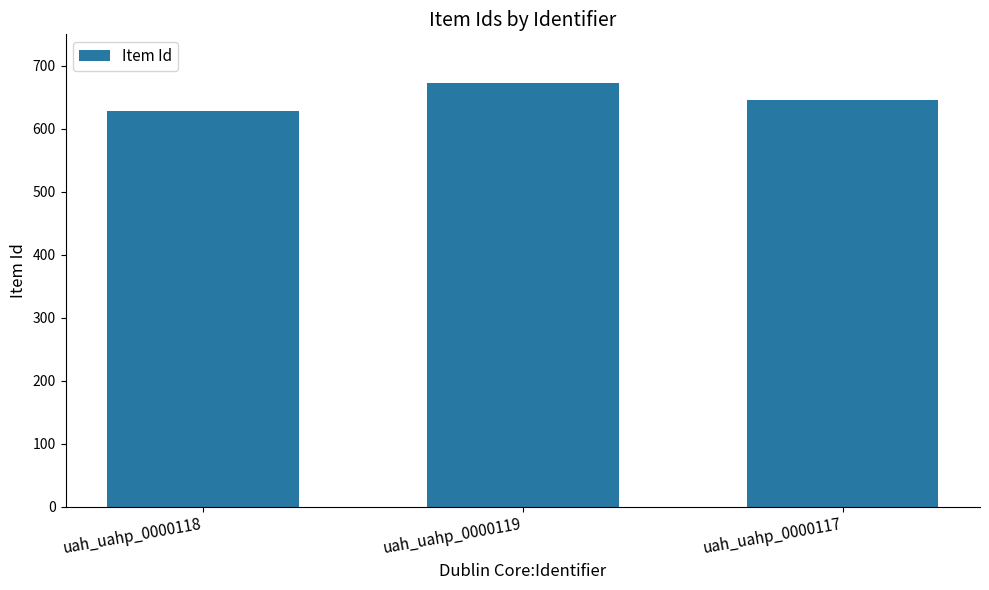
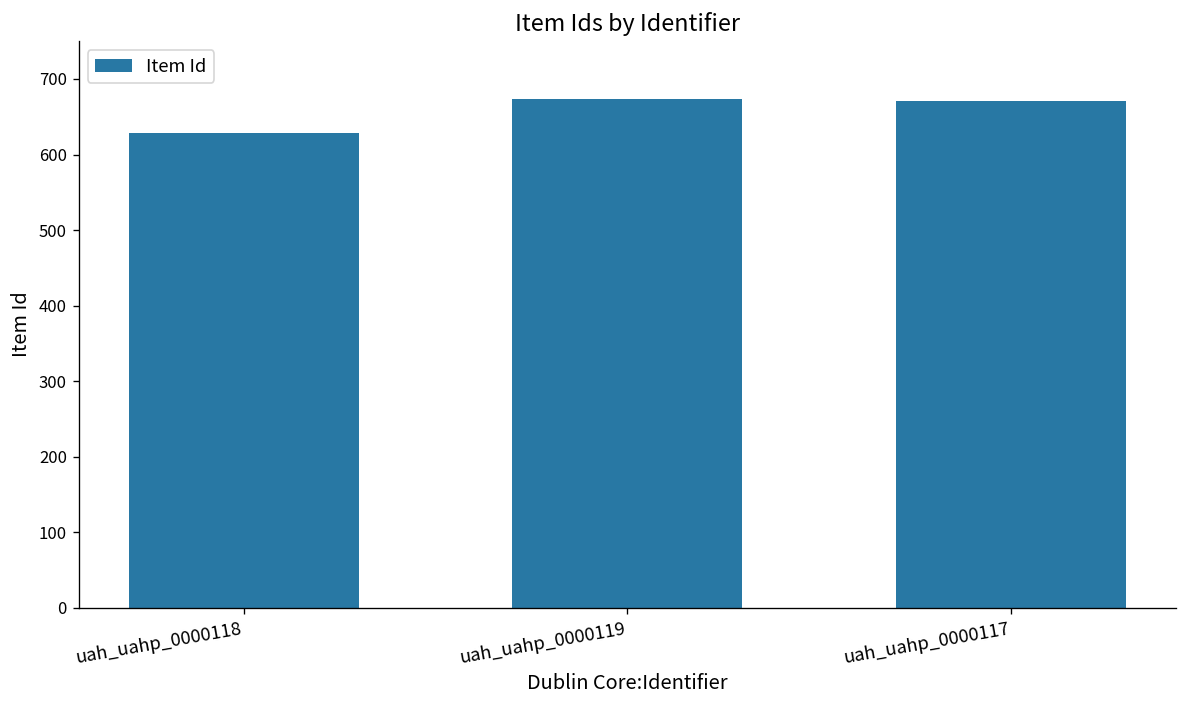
  {
    "uah_uahp_0000118": 630,
    "uah_uahp_0000119": 670,
-   "uah_uahp_0000117": 650
+   "uah_uahp_0000117": 670
  }
